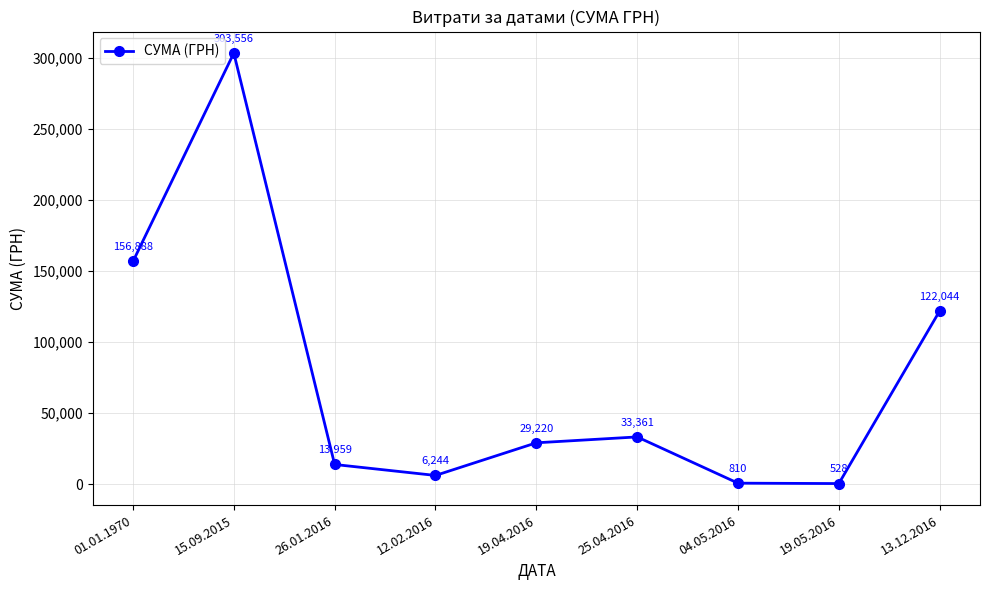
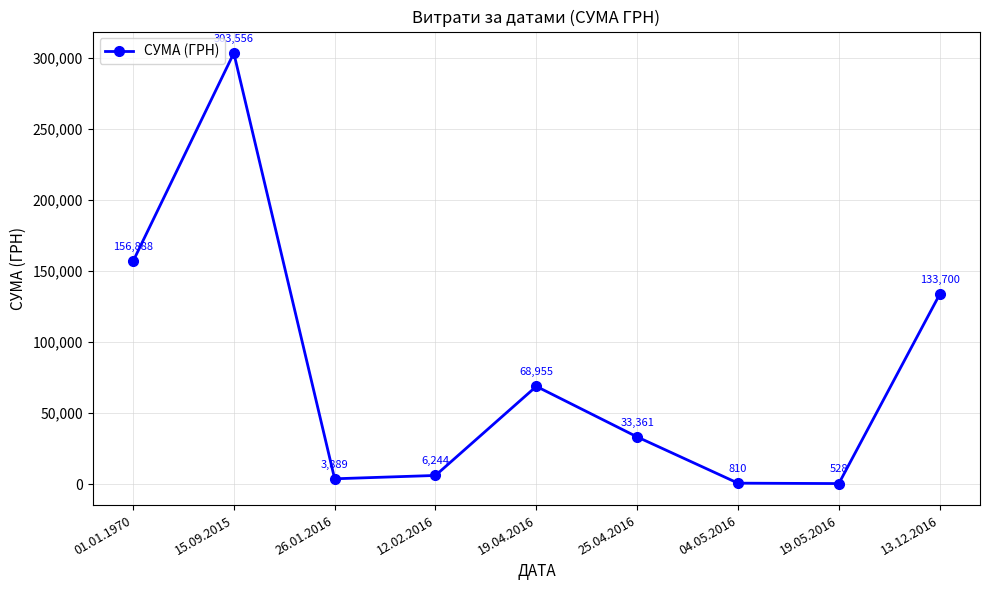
  {
    "01.01.1970": "156,888",
-   "26.01.2016": "13,959",
+   "26.01.2016": "3,889",
    "12.02.2016": "6,244",
-   "19.04.2016": "29,220",
+   "19.04.2016": "68,955",
    "25.04.2016": "33,361",
    "04.05.2016": "810",
    "19.05.2016": "528",
-   "13.12.2016": "122,044"
+   "13.12.2016": "133,700"
  }
